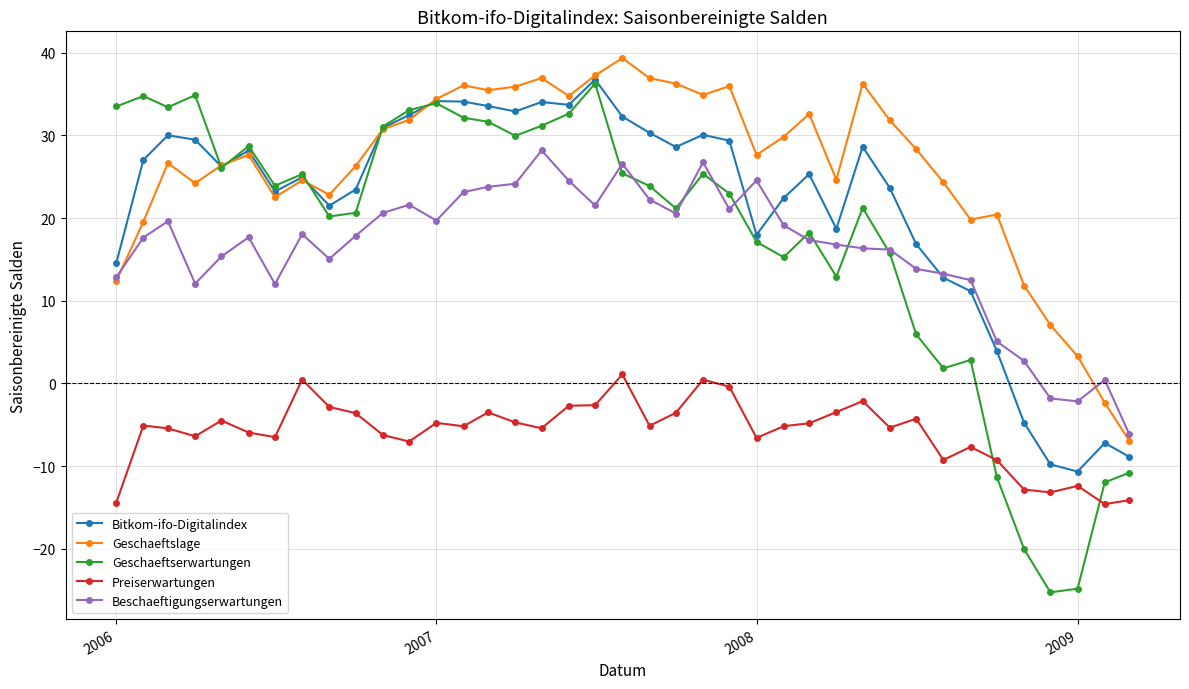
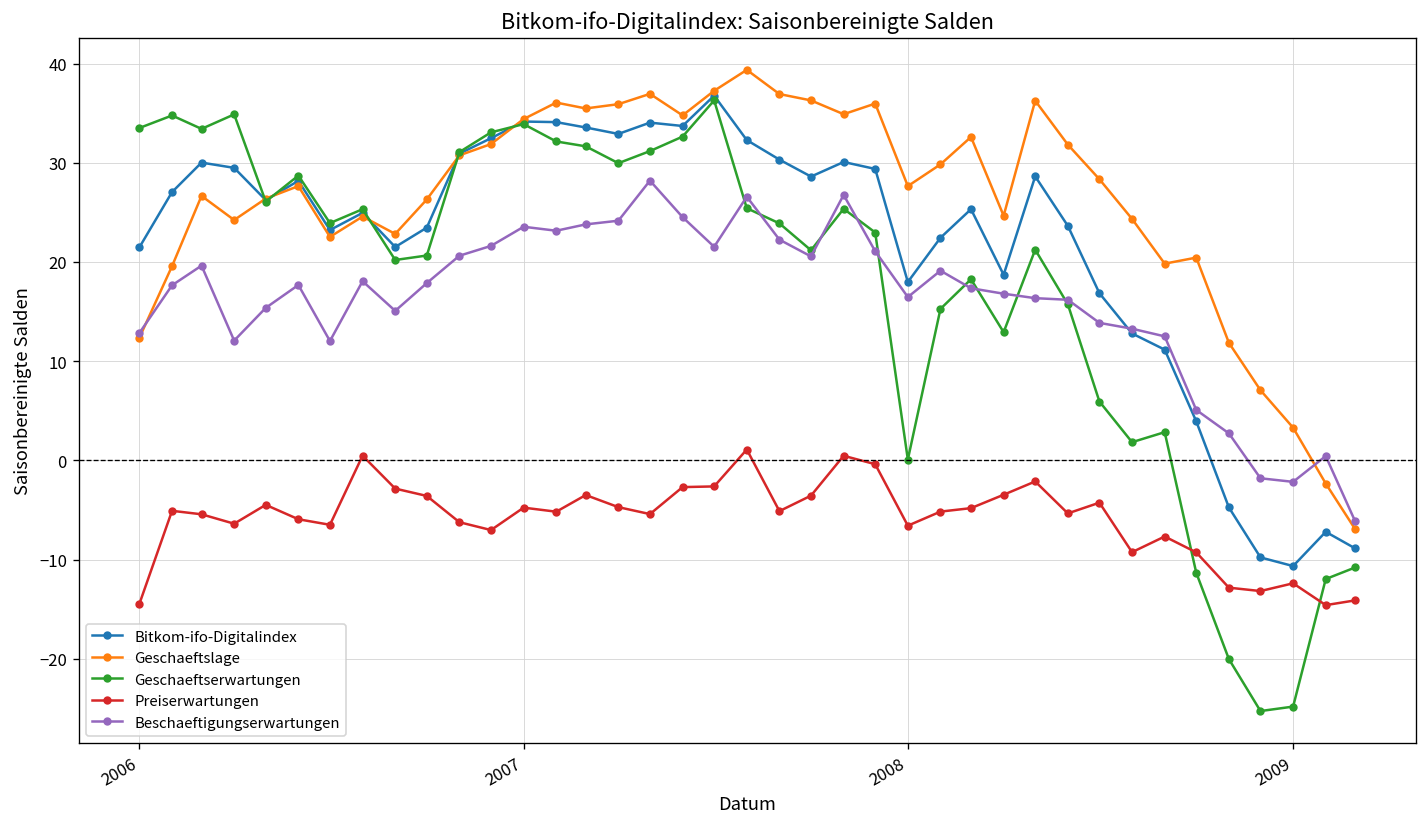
  {
    "Bitkom-ifo-Digitalindex": {
-     "2006": 15,
+     "2006": 21,
      "2008": 18,
      "2009": -11
    },
    "Geschaeftslage": {
      "2006": 12,
      "2008": 28,
      "2009": 3
    },
    "Geschaeftserwartungen": {
      "2006": 34,
-     "2008": 17,
+     "2008": 0,
      "2009": -25
    },
    "Preiserwartungen": {
      "2006": -14,
      "2007": -5,
      "2008": -7,
      "2009": -12
    },
    "Beschaeftigungserwartungen": {
      "2006": 13,
-     "2007": 20,
-     "2008": 25,
+     "2007": 24,
+     "2008": 16,
      "2009": -2
    }
  }
